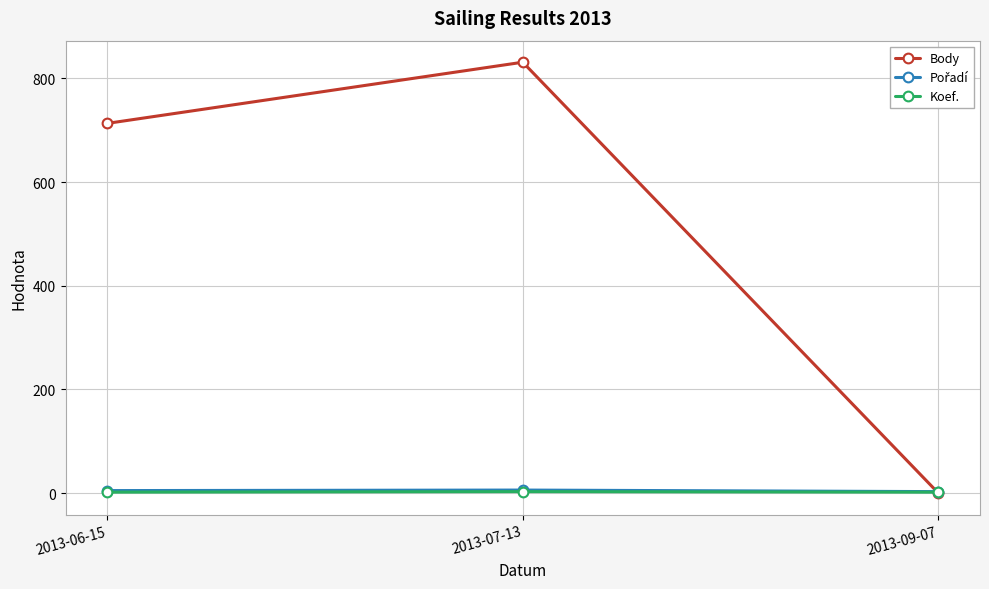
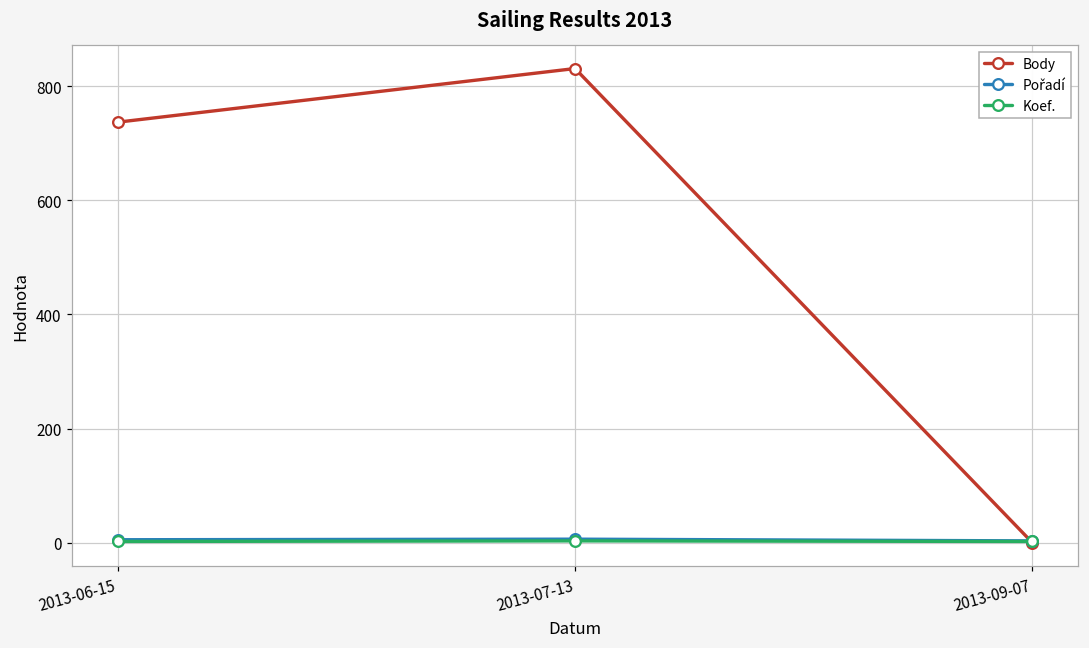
  {
    "Body": {
-     "2013-06-15": 710,
+     "2013-06-15": 740,
      "2013-07-13": 830
    }
  }
